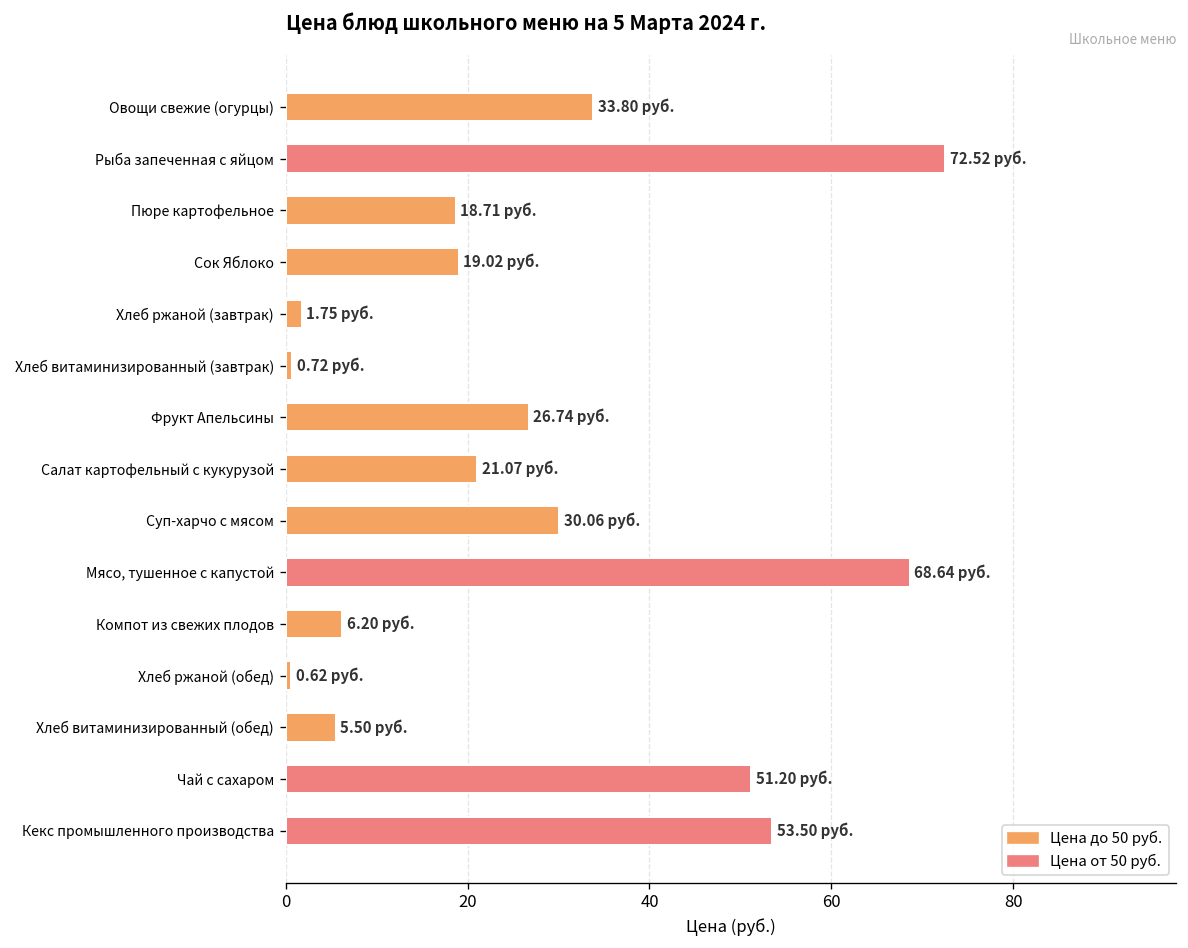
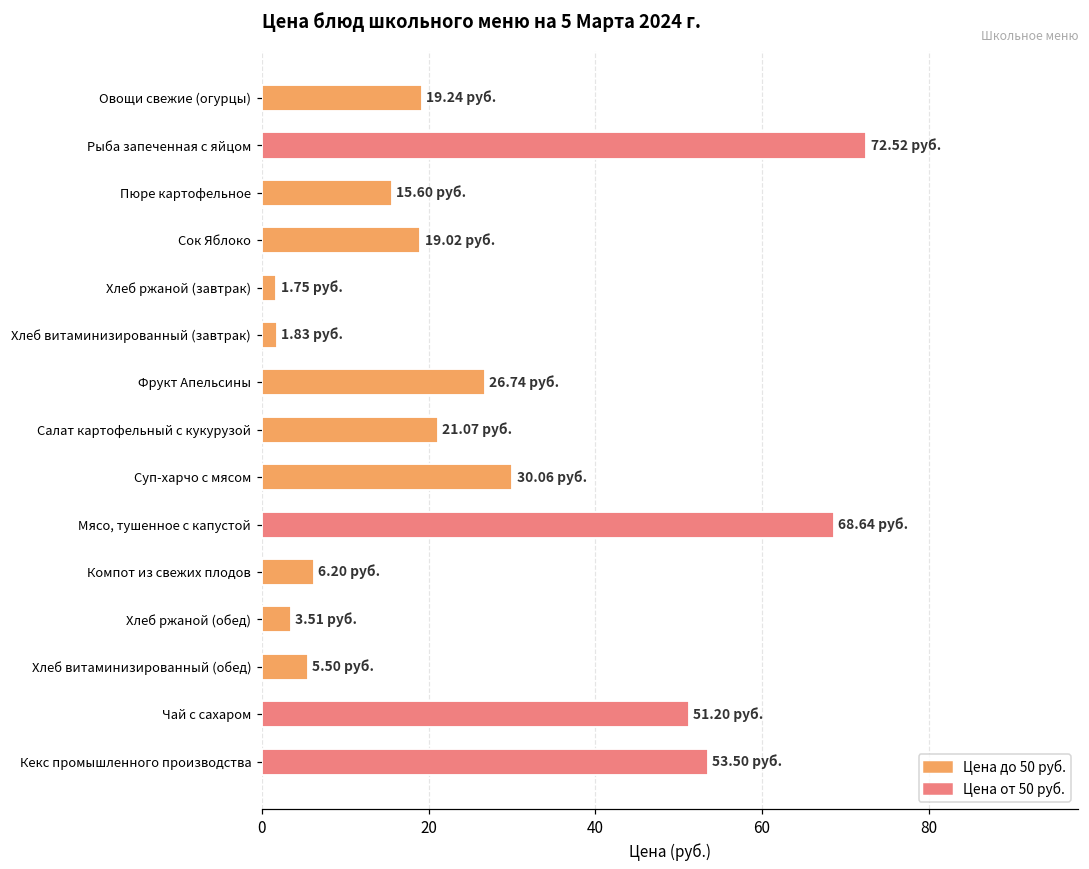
  {
-   "Овощи свежие (огурцы)": 33.80,
+   "Овощи свежие (огурцы)": 19.24,
    "Рыба запеченная с яйцом": 72.52,
-   "Пюре картофельное": 18.71,
+   "Пюре картофельное": 15.60,
    "Сок Яблоко": 19.02,
    "Хлеб ржаной (завтрак)": 1.75,
-   "Хлеб витаминизированный (завтрак)": 0.72,
+   "Хлеб витаминизированный (завтрак)": 1.83,
    "Фрукт Апельсины": 26.74,
    "Салат картофельный с кукурузой": 21.07,
    "Суп-харчо с мясом": 30.06,
    "Мясо, тушенное с капустой": 68.64,
    "Компот из свежих плодов": 6.20,
-   "Хлеб ржаной (обед)": 0.62,
+   "Хлеб ржаной (обед)": 3.51,
    "Хлеб витаминизированный (обед)": 5.50,
    "Чай с сахаром": 51.20,
    "Кекс промышленного производства": 53.50
  }
